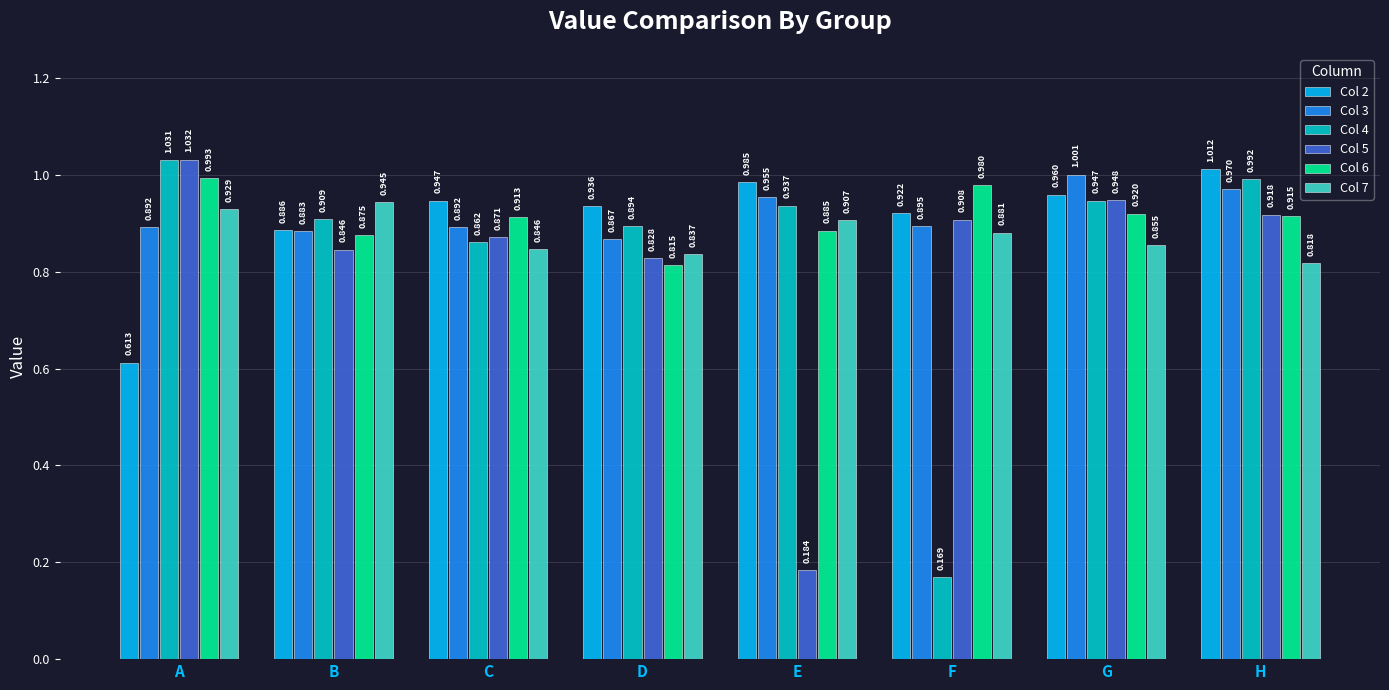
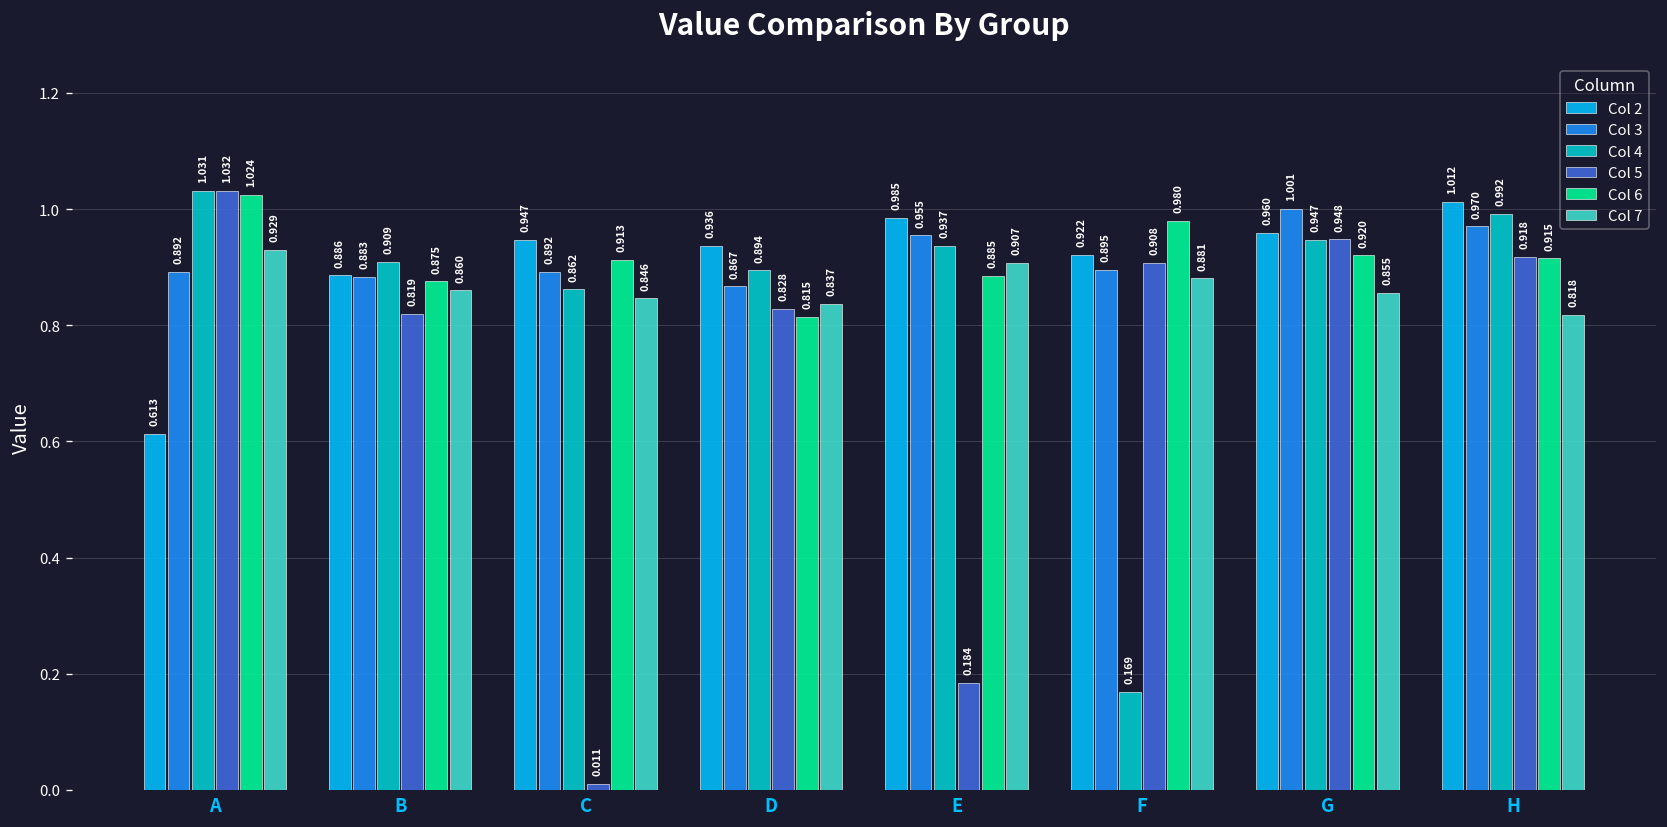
  {
    "Col 5": {
      "A": 1.032,
-     "B": 0.846,
-     "C": 0.871,
+     "B": 0.819,
+     "C": 0.011,
      "D": 0.828,
      "E": 0.184,
      "F": 0.908,
      "G": 0.948,
      "H": 0.918
    },
    "Col 6": {
-     "A": 0.993,
+     "A": 1.024,
      "B": 0.875,
      "C": 0.913,
      "D": 0.815,
      "E": 0.885,
      "F": 0.980,
      "G": 0.920,
      "H": 0.915
    },
    "Col 7": {
      "A": 0.929,
-     "B": 0.945,
+     "B": 0.860,
      "C": 0.846,
      "D": 0.837,
      "E": 0.907,
      "F": 0.881,
      "G": 0.855,
      "H": 0.818
    }
  }
